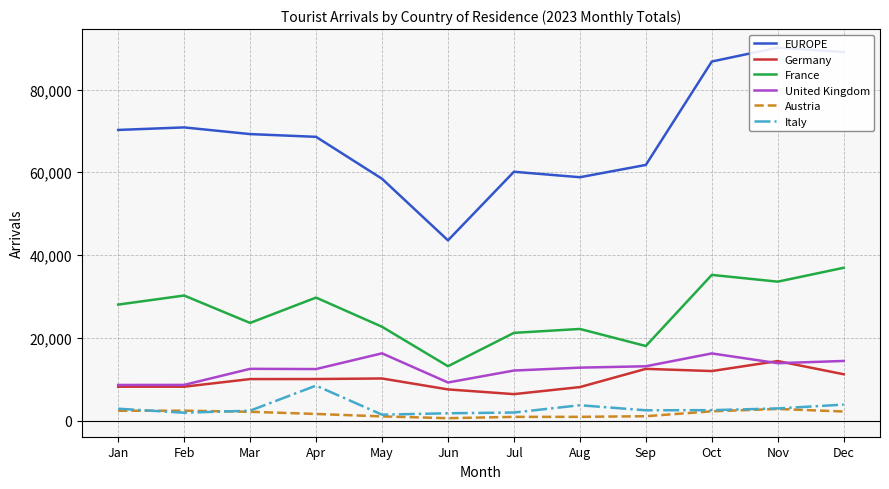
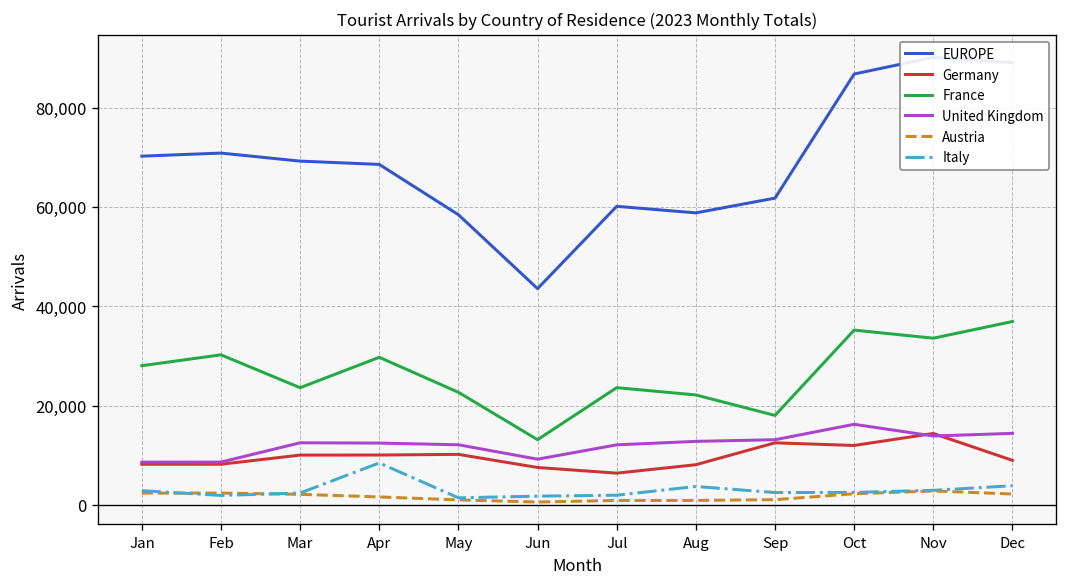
  {
    "EUROPE": {
      "Jan": "70,000",
      "Feb": "71,000",
      "Mar": "69,000",
      "Apr": "69,000",
      "May": "58,000",
      "Jun": "44,000",
      "Jul": "60,000",
      "Aug": "59,000",
      "Sep": "62,000",
      "Oct": "87,000"
    },
    "Germany": {
      "Mar": "10,000",
      "Apr": "10,000",
      "May": "10,000",
      "Jun": "8,000",
      "Jul": "6,000",
      "Aug": "8,000",
      "Sep": "12,000",
      "Oct": "12,000",
-     "Dec": "11,000"
+     "Dec": "9,000"
    },
    "France": {
      "Jan": "28,000",
      "Feb": "30,000",
      "Mar": "24,000",
      "Apr": "30,000",
      "May": "23,000",
      "Jun": "13,000",
-     "Jul": "21,000",
+     "Jul": "24,000",
      "Aug": "22,000",
      "Sep": "18,000",
      "Oct": "35,000",
      "Nov": "34,000",
      "Dec": "37,000"
    },
    "United Kingdom": {
      "Mar": "12,000",
      "Apr": "12,000",
-     "May": "16,000",
+     "May": "12,000",
      "Jun": "9,000",
      "Jul": "12,000",
      "Aug": "13,000",
      "Sep": "13,000",
      "Oct": "16,000",
      "Dec": "14,000"
    },
    "Austria": {
      "Apr": "2,000",
      "Jun": "1,000",
      "Jul": "1,000",
      "Aug": "1,000",
      "Sep": "1,000",
      "Dec": "2,000"
    },
    "Italy": {
      "Apr": "8,000",
      "Jun": "2,000",
      "Jul": "2,000",
      "Aug": "4,000",
      "Sep": "2,000",
      "Dec": "4,000"
    }
  }
